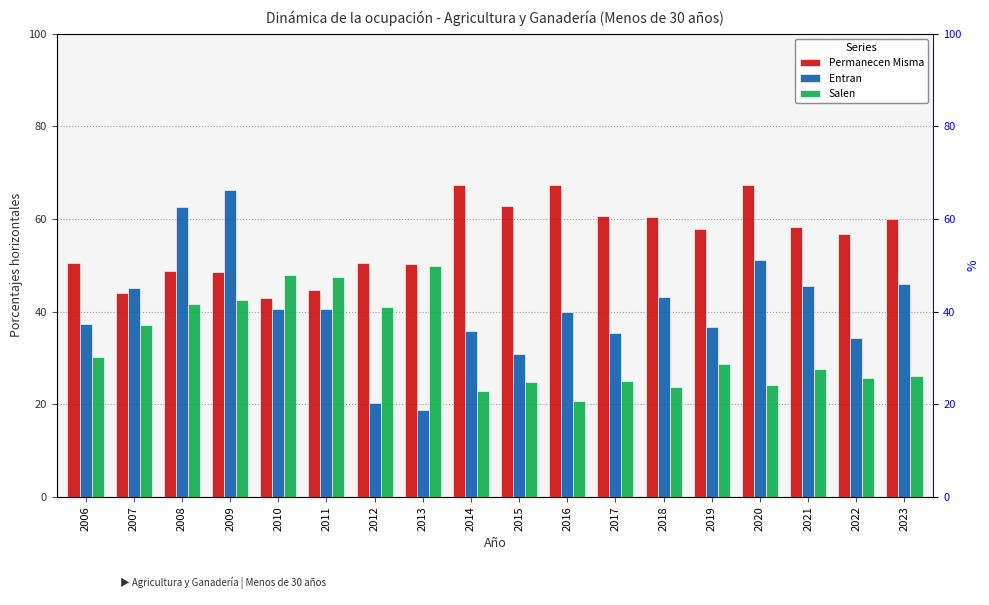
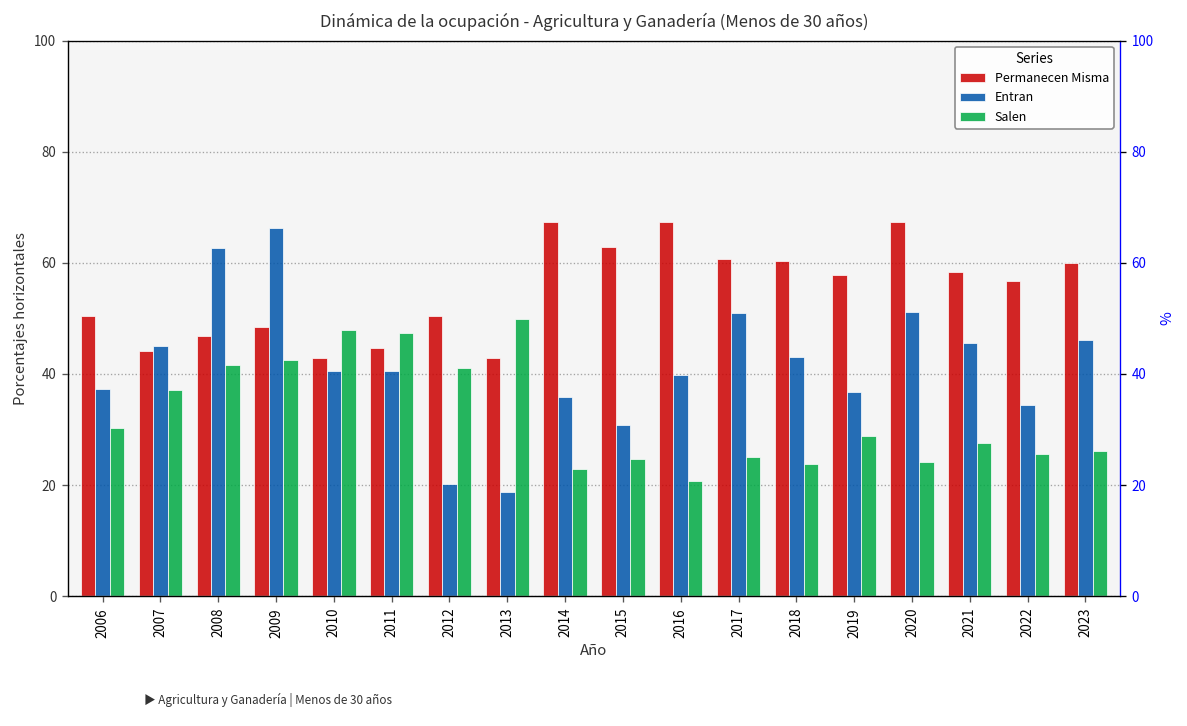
  {
    "Permanecen Misma": {
      "2006": 50,
      "2007": 44,
-     "2008": 49,
+     "2008": 47,
      "2009": 48,
      "2010": 43,
      "2011": 45,
      "2012": 50,
-     "2013": 50,
+     "2013": 43,
      "2014": 67,
      "2015": 63,
      "2016": 67,
      "2017": 61,
      "2018": 60,
      "2019": 58,
      "2020": 67,
      "2021": 58,
      "2022": 57,
      "2023": 60
    },
    "Entran": {
      "2006": 37,
      "2007": 45,
      "2008": 63,
      "2009": 66,
      "2010": 41,
      "2011": 41,
      "2012": 20,
      "2013": 19,
      "2014": 36,
      "2015": 31,
      "2016": 40,
-     "2017": 35,
+     "2017": 51,
      "2018": 43,
      "2019": 37,
      "2020": 51,
      "2021": 46,
      "2022": 34,
      "2023": 46
    },
    "Salen": {
      "2006": 30,
      "2007": 37,
      "2008": 42,
      "2009": 43,
      "2010": 48,
      "2011": 47,
      "2012": 41,
      "2013": 50,
      "2014": 23,
      "2015": 25,
      "2016": 21,
      "2017": 25,
      "2018": 24,
      "2019": 29,
      "2020": 24,
      "2021": 28,
      "2022": 26,
      "2023": 26
    }
  }
